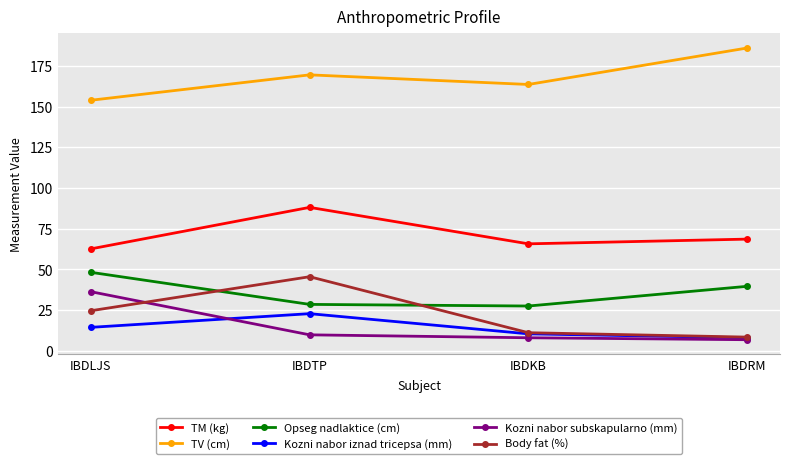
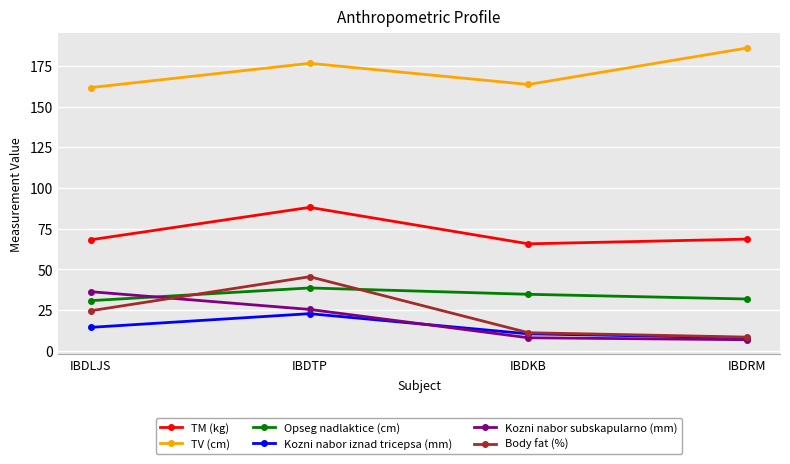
  {
    "TM (kg)": {
-     "IBDLJS": 63,
+     "IBDLJS": 68,
      "IBDTP": 88,
      "IBDKB": 66,
      "IBDRM": 69
    },
    "TV (cm)": {
-     "IBDLJS": 154,
-     "IBDTP": 170,
+     "IBDLJS": 162,
+     "IBDTP": 177,
      "IBDKB": 164,
      "IBDRM": 186
    },
    "Opseg nadlaktice (cm)": {
-     "IBDLJS": 48,
-     "IBDTP": 29,
-     "IBDKB": 28,
-     "IBDRM": 40
+     "IBDLJS": 31,
+     "IBDTP": 39,
+     "IBDKB": 35,
+     "IBDRM": 32
    },
    "Kozni nabor iznad tricepsa (mm)": {
      "IBDLJS": 14,
      "IBDTP": 23
    },
    "Kozni nabor subskapularno (mm)": {
      "IBDLJS": 36,
-     "IBDTP": 10,
+     "IBDTP": 25,
      "IBDKB": 8
    },
    "Body fat (%)": {
      "IBDLJS": 25,
      "IBDTP": 46
    }
  }
